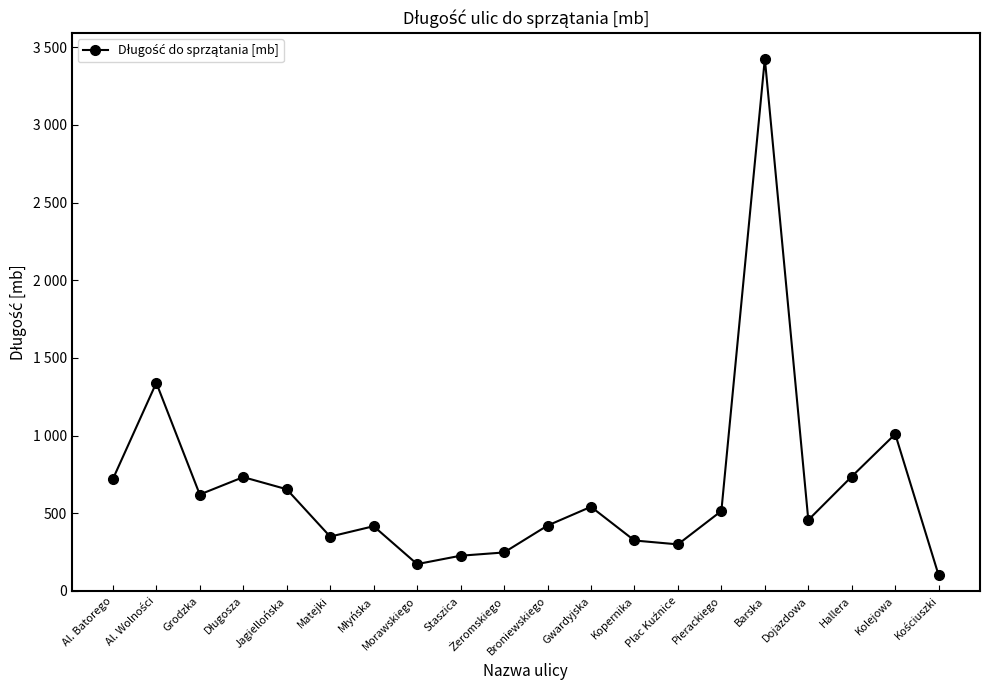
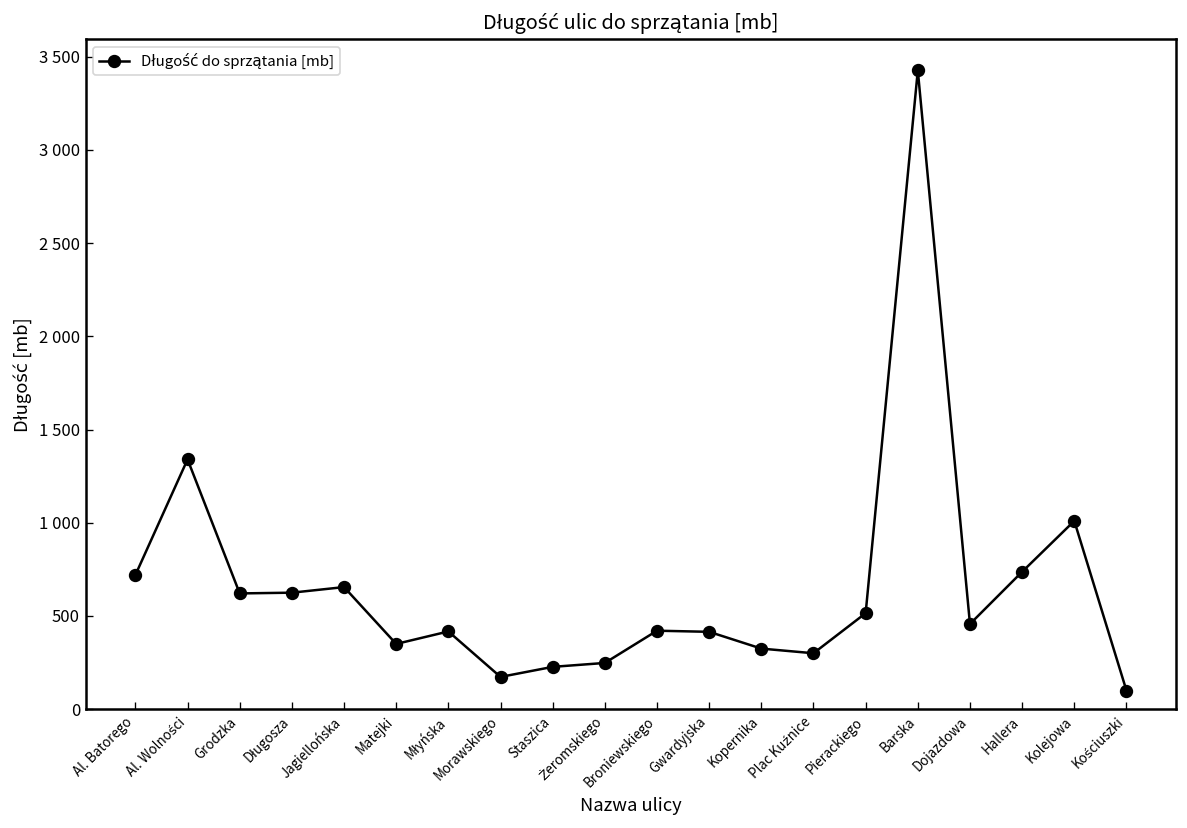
  {
    "Al. Batorego": 720,
    "Al. Wolności": 1340,
    "Grodzka": 620,
-   "Długosza": 730,
+   "Długosza": 630,
    "Jagiellońska": 660,
    "Matejki": 350,
    "Młyńska": 420,
    "Morawskiego": 170,
    "Staszica": 230,
    "Żeromskiego": 250,
    "Broniewskiego": 420,
-   "Gwardyjska": 540,
+   "Gwardyjska": 420,
    "Kopernika": 330,
    "Plac Kuźnice": 300,
    "Pierackiego": 520,
    "Barska": 3430,
    "Dojazdowa": 460,
    "Hallera": 740,
    "Kolejowa": 1010,
    "Kościuszki": 100
  }
